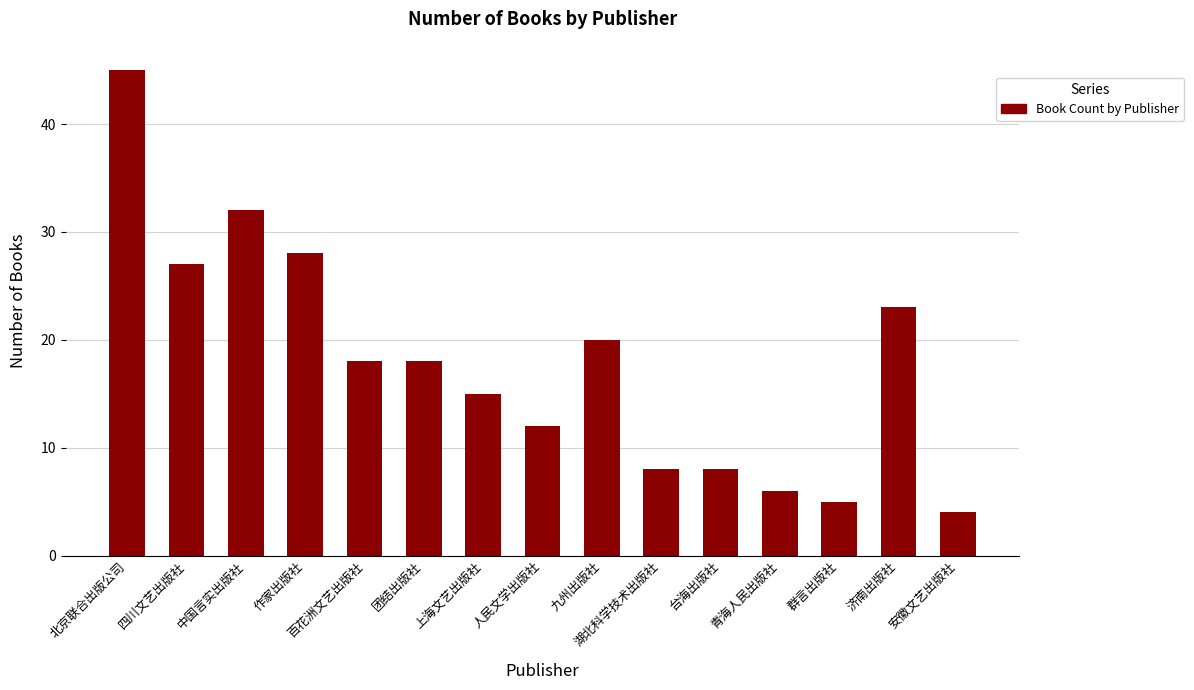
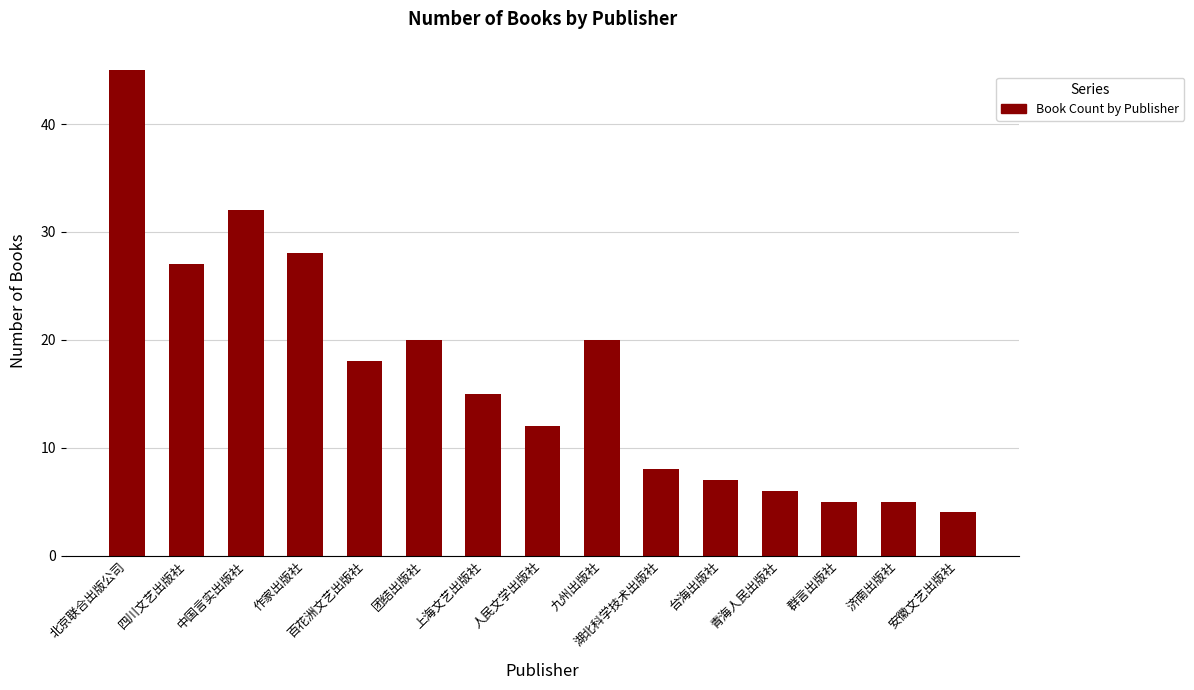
  {
    "北京联合出版公司": 45,
    "四川文艺出版社": 27,
    "中国言实出版社": 32,
    "作家出版社": 28,
    "百花洲文艺出版社": 18,
-   "团结出版社": 18,
+   "团结出版社": 20,
    "上海文艺出版社": 15,
    "人民文学出版社": 12,
    "九州出版社": 20,
    "湖北科学技术出版社": 8,
-   "台海出版社": 8,
+   "台海出版社": 7,
    "青海人民出版社": 6,
    "群言出版社": 5,
-   "济南出版社": 23,
+   "济南出版社": 5,
    "安徽文艺出版社": 4
  }
